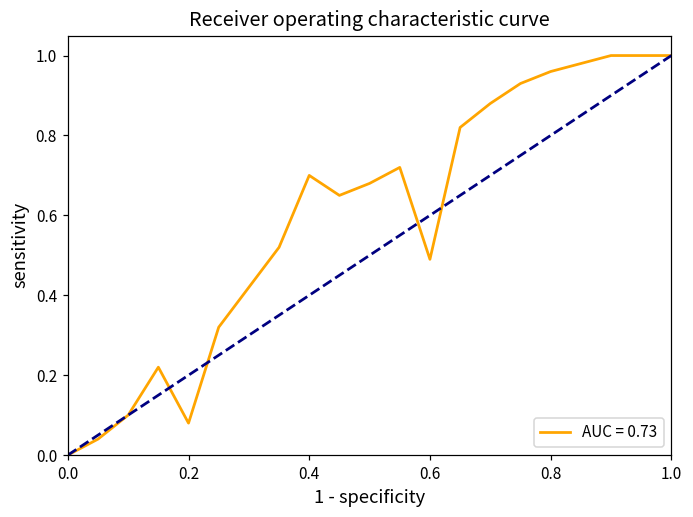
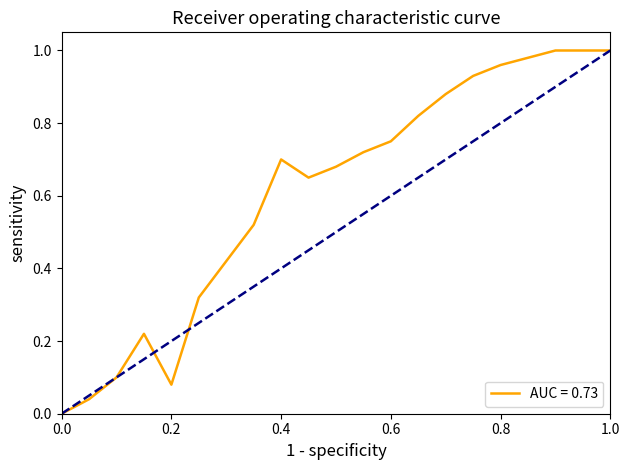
  {
    "AUC = 0.73": {
      "0.2": 0.08,
      "0.4": 0.70,
-     "0.6": 0.49,
+     "0.6": 0.75,
      "0.8": 0.96
    }
  }
